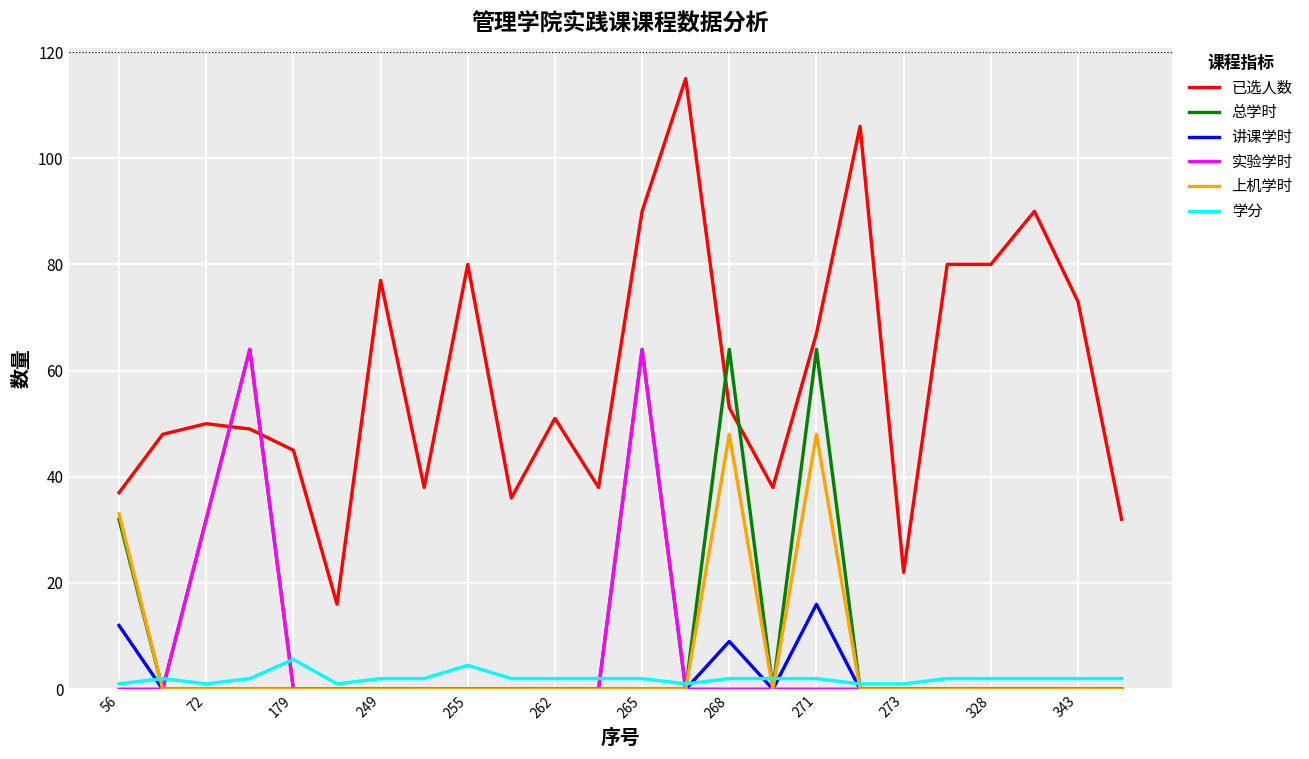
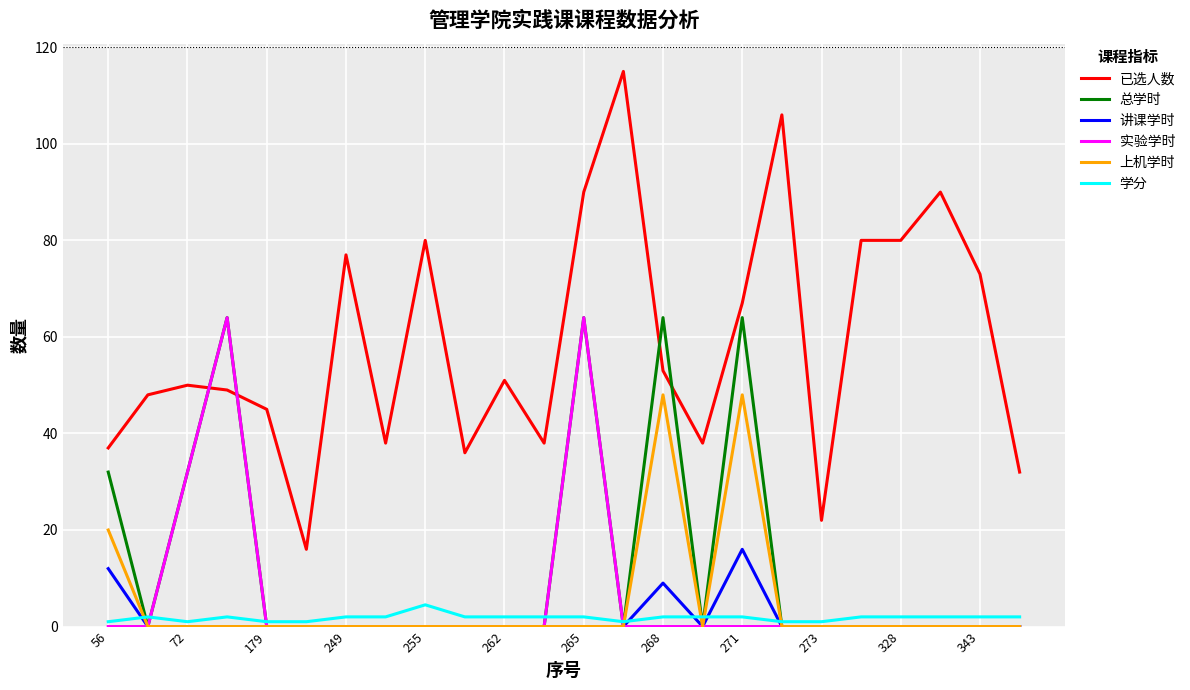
  {
    "已选人数": {
      "56": 37,
      "72": 50,
      "179": 45,
      "249": 77,
      "255": 80,
      "262": 51,
      "265": 90,
      "268": 53,
      "271": 67,
      "273": 22,
      "328": 80,
      "343": 73
    },
    "总学时": {
      "56": 32,
      "268": 64,
      "271": 64
    },
    "讲课学时": {
      "56": 12,
      "268": 9,
      "271": 16
    },
    "实验学时": {
      "56": 0,
      "268": 0,
      "271": 0
    },
    "上机学时": {
-     "56": 33,
+     "56": 20,
      "268": 48,
      "271": 48
    },
    "学分": {
      "56": 1,
      "72": 1,
-     "179": 6,
+     "179": 1,
      "249": 2,
      "255": 5,
      "262": 2,
      "265": 2,
      "268": 2,
      "271": 2,
      "273": 1,
      "328": 2,
      "343": 2
    }
  }
